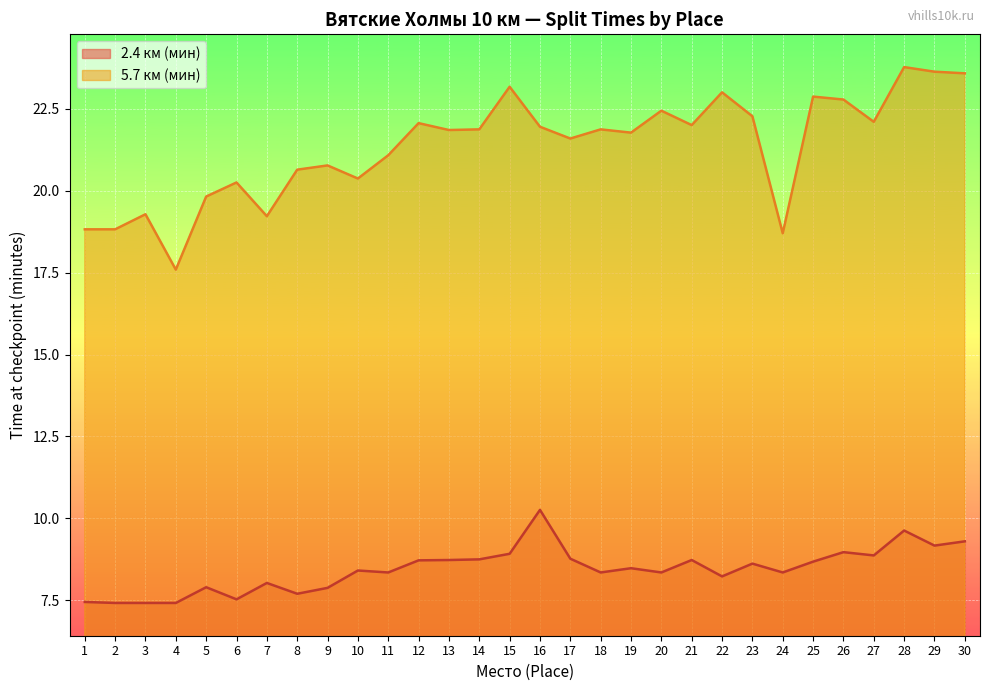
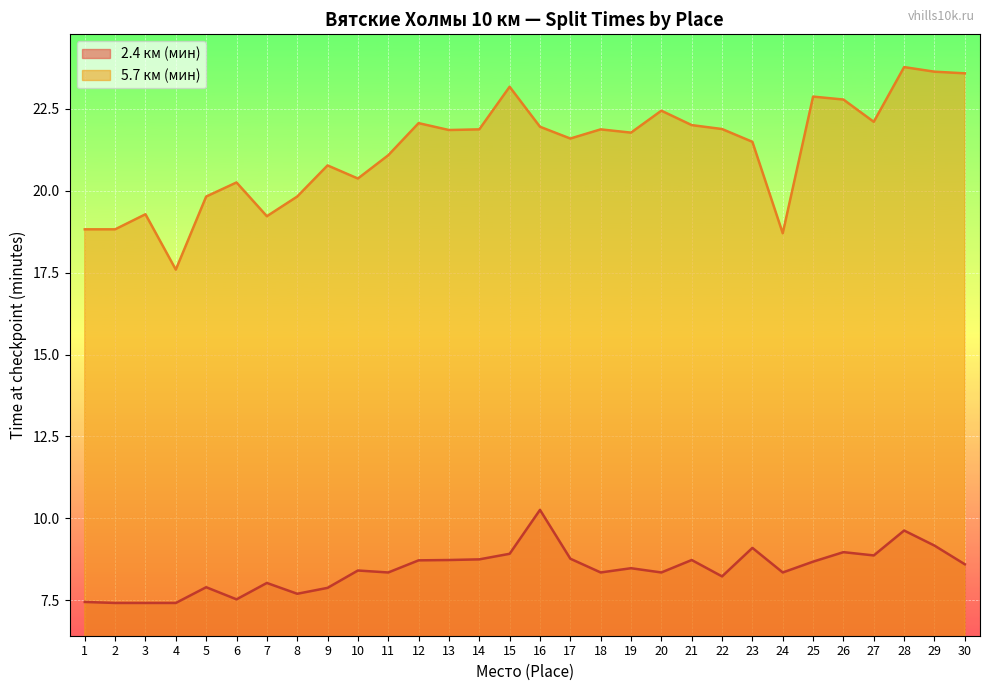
  {
    "2.4 км (мин)": {
      "1": 7.5,
      "2": 7.4,
      "3": 7.4,
      "4": 7.4,
      "5": 7.9,
      "6": 7.5,
      "7": 8.0,
      "8": 7.7,
      "9": 7.9,
      "10": 8.4,
      "11": 8.4,
      "12": 8.7,
      "13": 8.7,
      "14": 8.8,
      "15": 8.9,
      "16": 10.3,
      "17": 8.8,
      "18": 8.4,
      "19": 8.5,
      "20": 8.4,
      "21": 8.7,
      "22": 8.2,
-     "23": 8.6,
+     "23": 9.1,
      "24": 8.4,
      "25": 8.7,
      "26": 9.0,
      "27": 8.9,
      "28": 9.6,
      "29": 9.2,
-     "30": 9.3
+     "30": 8.6
    },
    "5.7 км (мин)": {
      "1": 18.8,
      "2": 18.8,
      "3": 19.3,
      "4": 17.6,
      "5": 19.8,
      "6": 20.3,
      "7": 19.2,
-     "8": 20.6,
+     "8": 19.8,
      "9": 20.8,
      "10": 20.4,
      "11": 21.1,
      "12": 22.1,
      "13": 21.9,
      "14": 21.9,
      "15": 23.2,
      "16": 22.0,
      "17": 21.6,
      "18": 21.9,
      "19": 21.8,
      "20": 22.4,
      "21": 22.0,
-     "22": 23.0,
-     "23": 22.3,
+     "22": 21.9,
+     "23": 21.5,
      "24": 18.7,
      "25": 22.9,
      "26": 22.8,
      "27": 22.1,
      "28": 23.8,
      "29": 23.6,
      "30": 23.6
    }
  }
